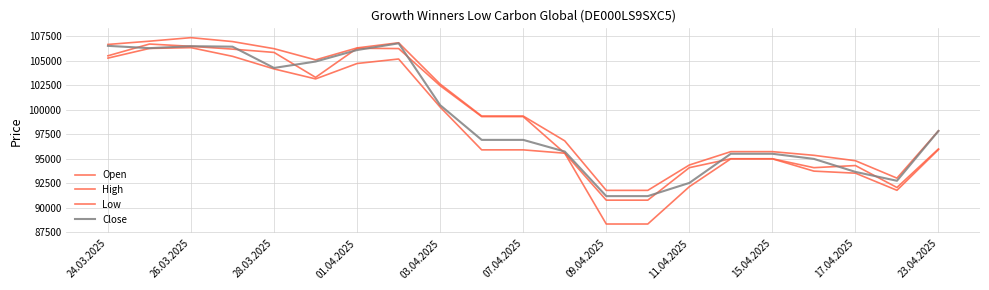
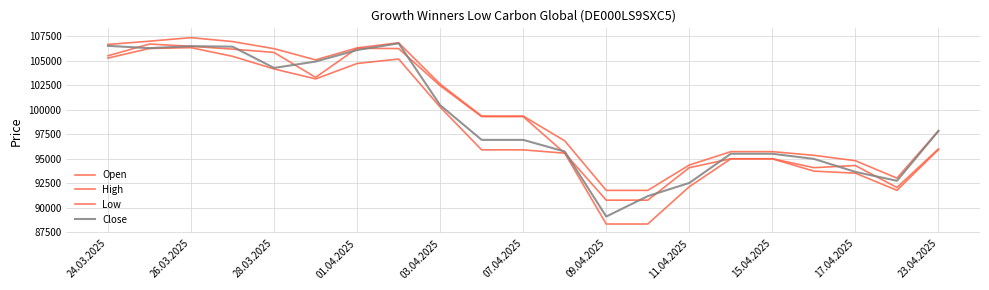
  {
    "Close": {
      "07.04.2025": 97000,
-     "09.04.2025": 91000,
+     "09.04.2025": 89000,
      "11.04.2025": 93000
    }
  }
